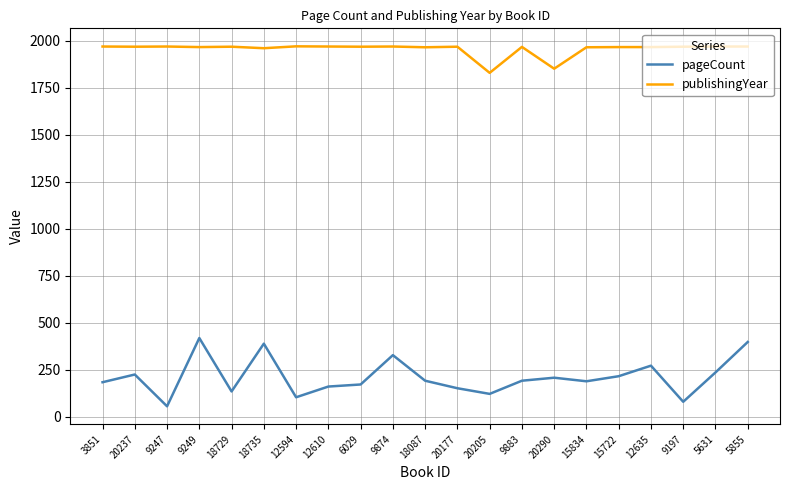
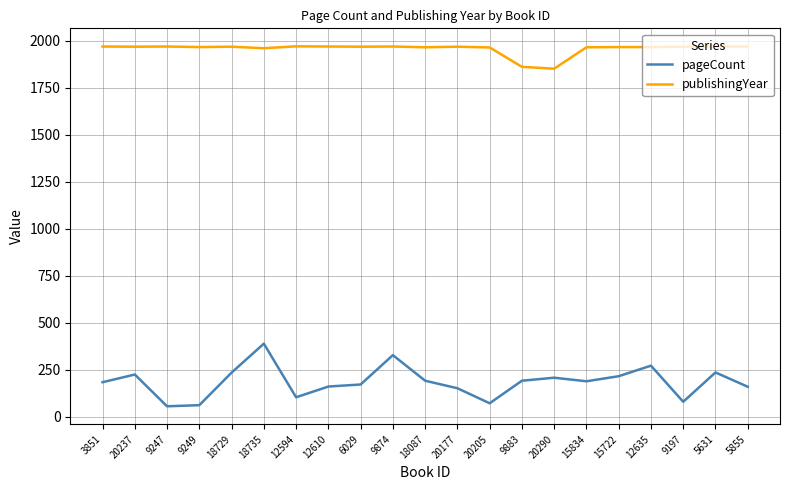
  {
    "pageCount": {
      "3851": 180,
      "20237": 230,
      "9247": 60,
-     "9249": 420,
-     "18729": 140,
+     "9249": 60,
+     "18729": 240,
      "18735": 390,
      "12594": 100,
      "12610": 160,
      "6029": 170,
      "9874": 330,
      "18087": 190,
      "20177": 150,
-     "20205": 120,
+     "20205": 70,
      "9883": 190,
      "20290": 210,
      "15834": 190,
      "15722": 220,
      "12635": 270,
      "9197": 80,
      "5631": 240,
-     "5855": 400
+     "5855": 160
    },
    "publishingYear": {
      "3851": 1970,
      "20237": 1970,
      "9247": 1970,
      "9249": 1970,
      "18729": 1970,
      "18735": 1960,
      "12594": 1970,
      "12610": 1970,
      "6029": 1970,
      "9874": 1970,
      "18087": 1970,
      "20177": 1970,
-     "20205": 1830,
-     "9883": 1970,
+     "20205": 1960,
+     "9883": 1860,
      "20290": 1850,
      "15834": 1970,
      "15722": 1970
    }
  }
